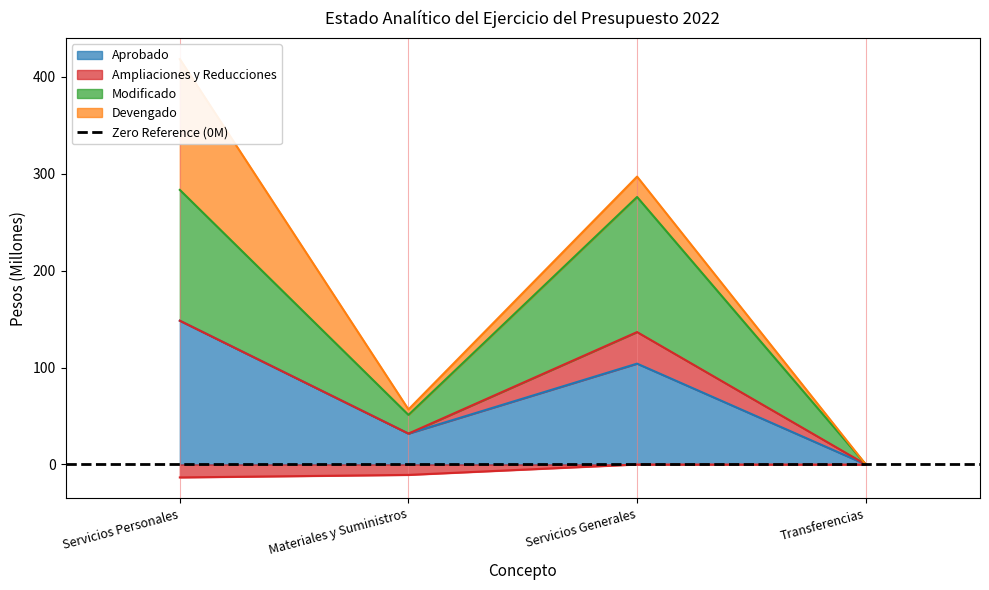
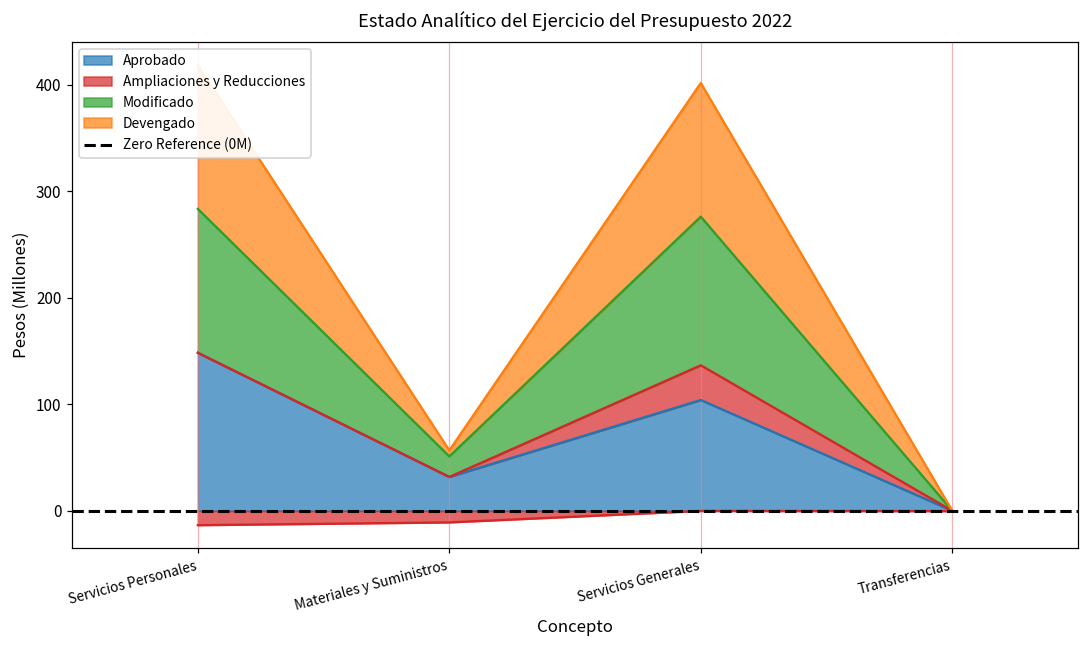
  {
    "Aprobado": {
      "Servicios Generales": 100
    },
    "Modificado": {
      "Servicios Personales": 140,
      "Materiales y Suministros": 20,
      "Servicios Generales": 140
    },
    "Devengado": {
      "Materiales y Suministros": 10,
-     "Servicios Generales": 20
+     "Servicios Generales": 130
    }
  }
